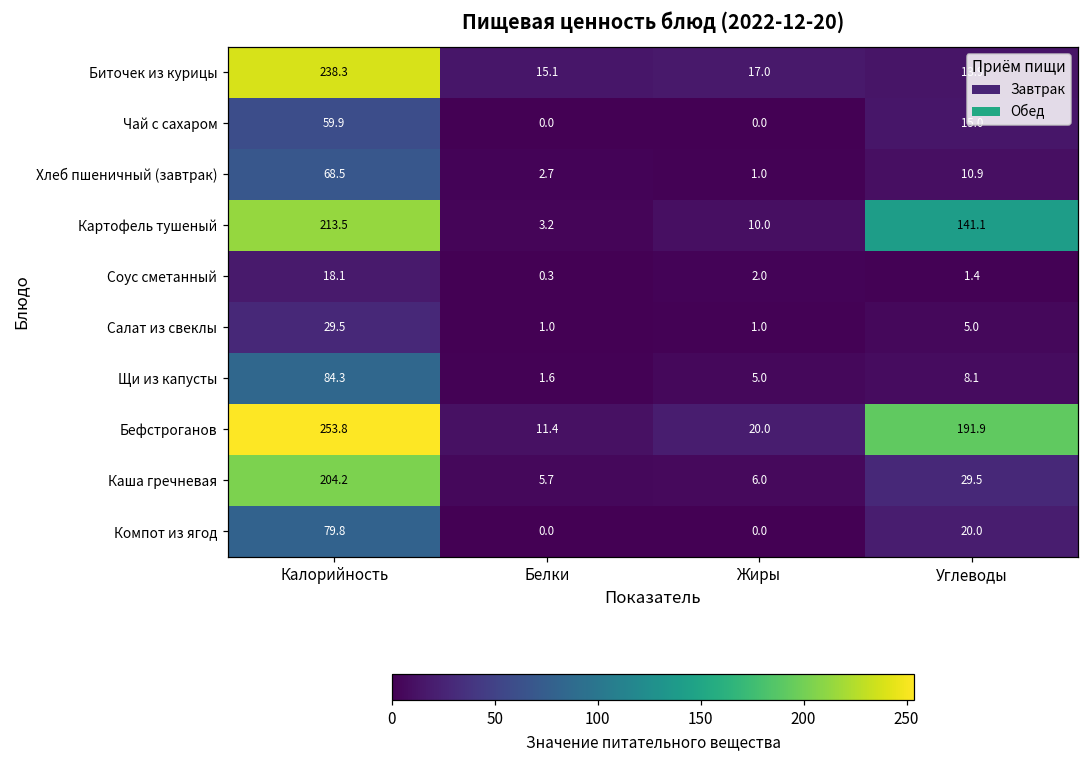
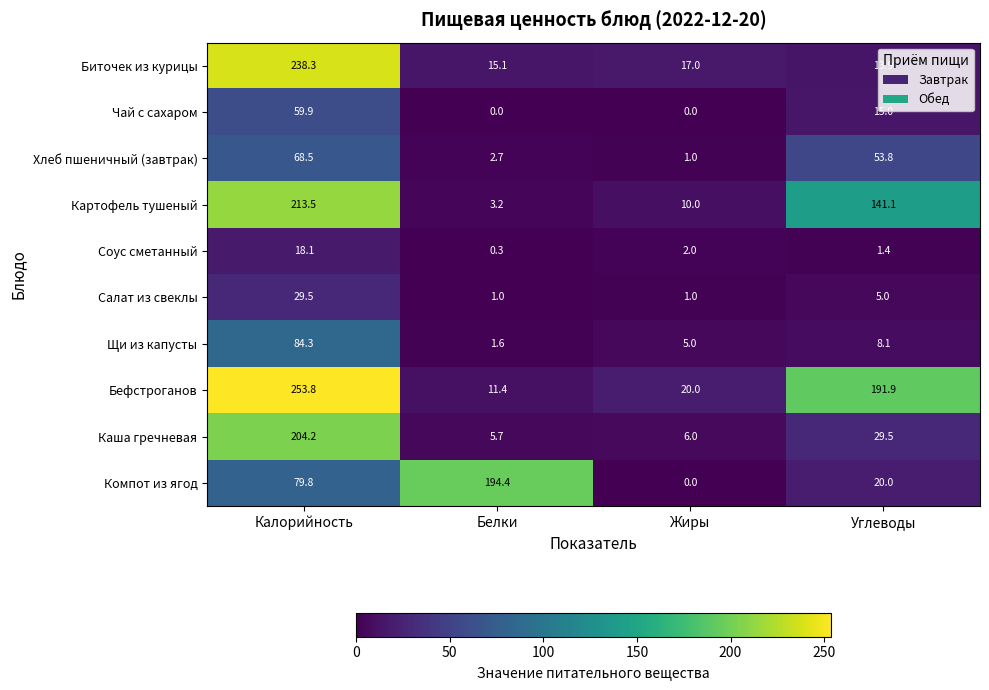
  {
    "Биточек из курицы": {
      "Калорийность": 238.3,
      "Белки": 15.1,
      "Жиры": 17.0
    },
    "Чай с сахаром": {
      "Калорийность": 59.9,
      "Белки": 0.0,
      "Жиры": 0.0
    },
    "Хлеб пшеничный (завтрак)": {
      "Калорийность": 68.5,
      "Белки": 2.7,
      "Жиры": 1.0,
-     "Углеводы": 10.9
+     "Углеводы": 53.8
    },
    "Картофель тушеный": {
      "Калорийность": 213.5,
      "Белки": 3.2,
      "Жиры": 10.0,
      "Углеводы": 141.1
    },
    "Соус сметанный": {
      "Калорийность": 18.1,
      "Белки": 0.3,
      "Жиры": 2.0,
      "Углеводы": 1.4
    },
    "Салат из свеклы": {
      "Калорийность": 29.5,
      "Белки": 1.0,
      "Жиры": 1.0,
      "Углеводы": 5.0
    },
    "Щи из капусты": {
      "Калорийность": 84.3,
      "Белки": 1.6,
      "Жиры": 5.0,
      "Углеводы": 8.1
    },
    "Бефстроганов": {
      "Калорийность": 253.8,
      "Белки": 11.4,
      "Жиры": 20.0,
      "Углеводы": 191.9
    },
    "Каша гречневая": {
      "Калорийность": 204.2,
      "Белки": 5.7,
      "Жиры": 6.0,
      "Углеводы": 29.5
    },
    "Компот из ягод": {
      "Калорийность": 79.8,
-     "Белки": 0.0,
+     "Белки": 194.4,
      "Жиры": 0.0,
      "Углеводы": 20.0
    }
  }
